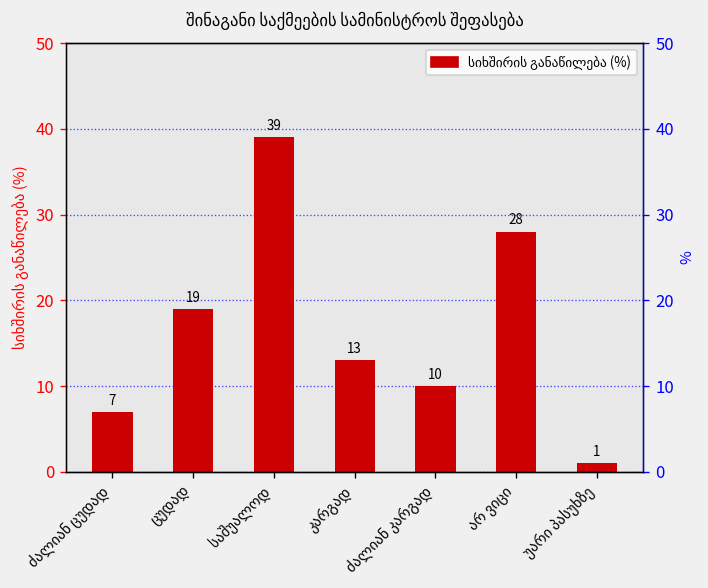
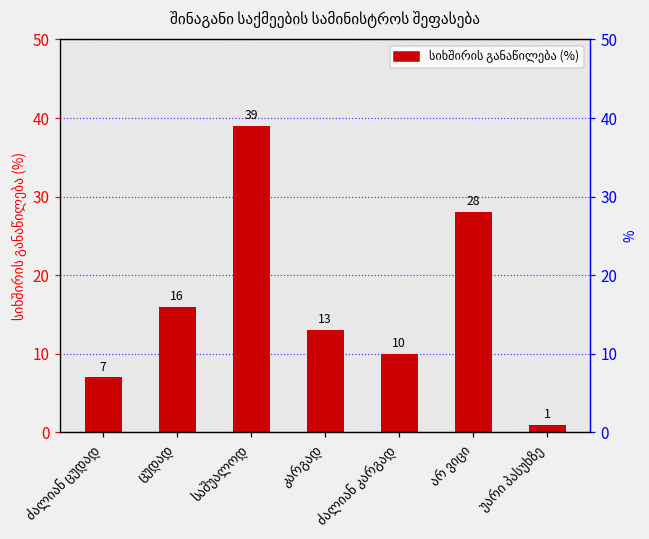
  {
    "ძალიან ცუდად": 7,
-   "ცუდად": 19,
+   "ცუდად": 16,
    "საშუალოდ": 39,
    "კარგად": 13,
    "ძალიან კარგად": 10,
    "არ ვიცი": 28,
    "უარი პასუხზე": 1
  }
